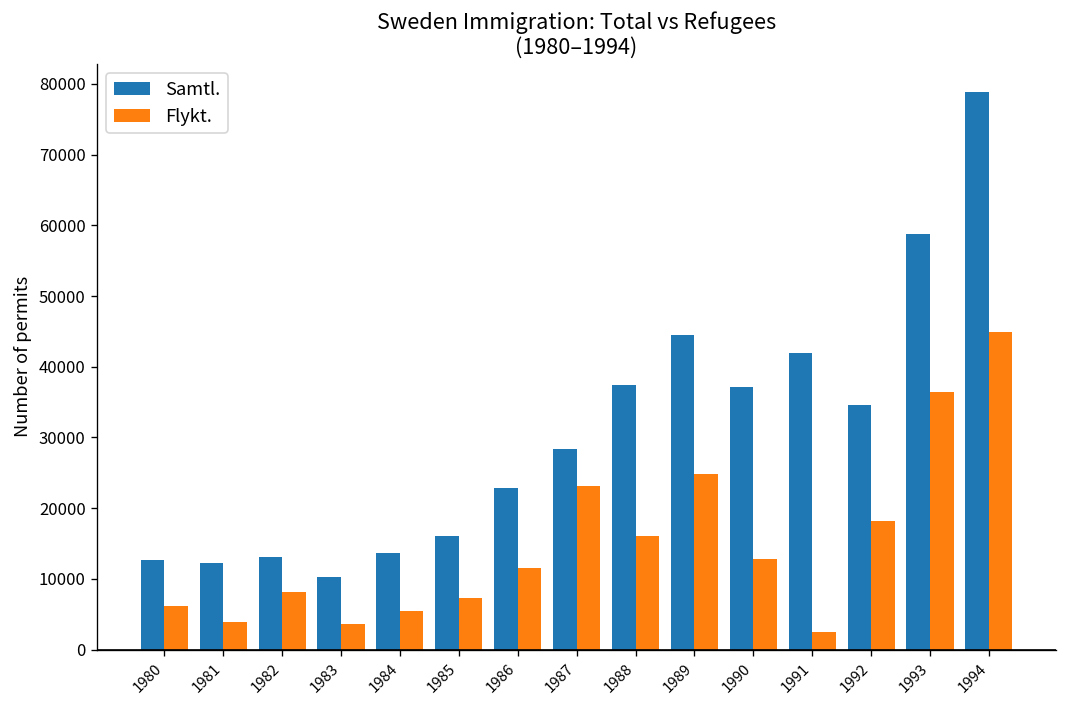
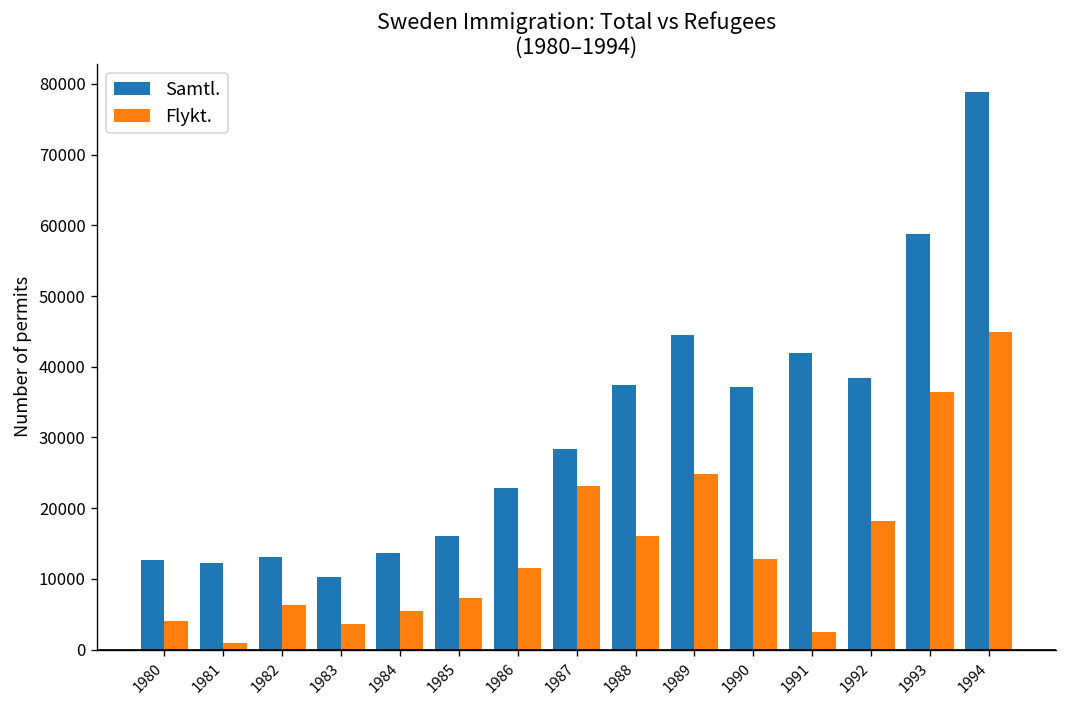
  {
    "Samtl.": {
      "1980": 13000,
      "1981": 12000,
      "1982": 13000,
      "1983": 10000,
      "1984": 14000,
      "1985": 16000,
      "1986": 23000,
      "1987": 28000,
      "1988": 37000,
      "1989": 45000,
      "1990": 37000,
      "1991": 42000,
-     "1992": 35000,
+     "1992": 38000,
      "1993": 59000,
      "1994": 79000
    },
    "Flykt.": {
-     "1980": 6000,
-     "1981": 4000,
-     "1982": 8000,
+     "1980": 4000,
+     "1981": 1000,
+     "1982": 6000,
      "1983": 4000,
      "1984": 5000,
      "1985": 7000,
      "1986": 11000,
      "1987": 23000,
      "1988": 16000,
      "1989": 25000,
      "1990": 13000,
      "1991": 2000,
      "1992": 18000,
      "1993": 36000,
      "1994": 45000
    }
  }
